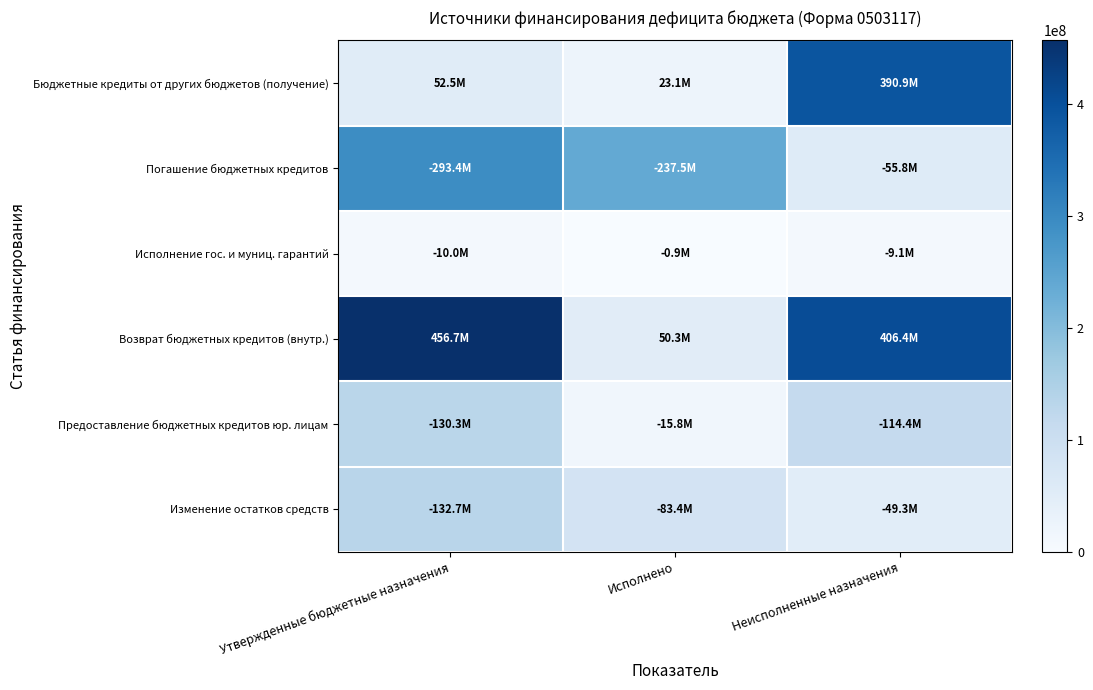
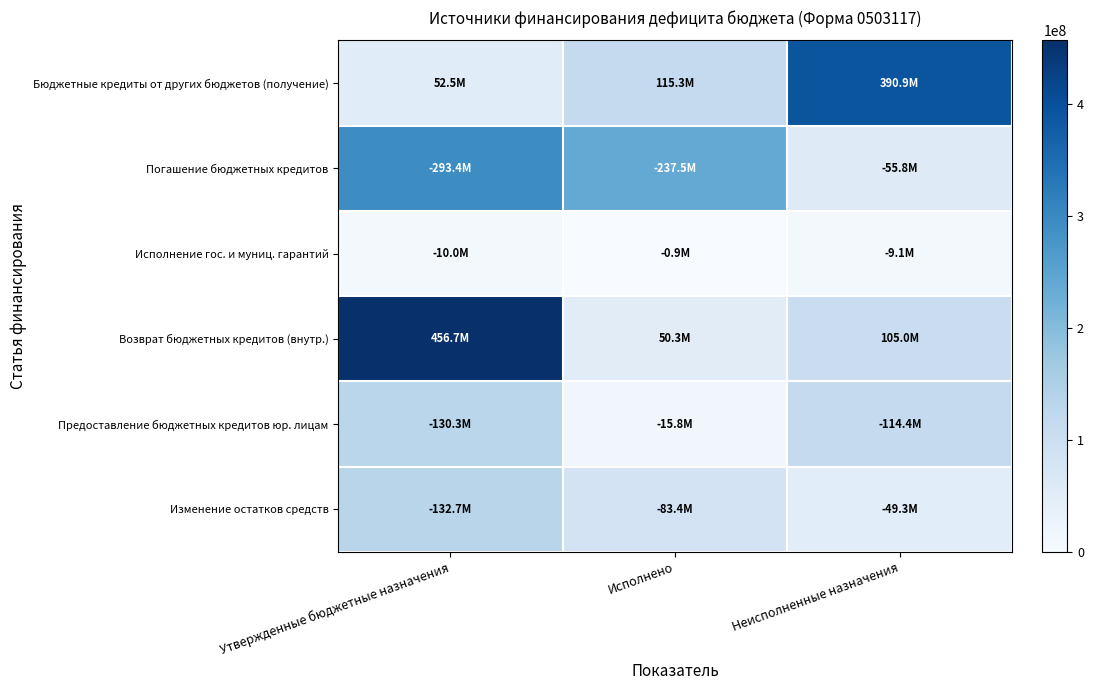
  {
    "Бюджетные кредиты от других бюджетов (получение)": {
      "Утвержденные бюджетные назначения": "52.5M",
-     "Исполнено": "23.1M",
+     "Исполнено": "115.3M",
      "Неисполненные назначения": "390.9M"
    },
    "Погашение бюджетных кредитов": {
      "Утвержденные бюджетные назначения": "-293.4M",
      "Исполнено": "-237.5M",
      "Неисполненные назначения": "-55.8M"
    },
    "Исполнение гос. и муниц. гарантий": {
      "Утвержденные бюджетные назначения": "-10.0M",
      "Исполнено": "-0.9M",
      "Неисполненные назначения": "-9.1M"
    },
    "Возврат бюджетных кредитов (внутр.)": {
      "Утвержденные бюджетные назначения": "456.7M",
      "Исполнено": "50.3M",
-     "Неисполненные назначения": "406.4M"
+     "Неисполненные назначения": "105.0M"
    },
    "Предоставление бюджетных кредитов юр. лицам": {
      "Утвержденные бюджетные назначения": "-130.3M",
      "Исполнено": "-15.8M",
      "Неисполненные назначения": "-114.4M"
    },
    "Изменение остатков средств": {
      "Утвержденные бюджетные назначения": "-132.7M",
      "Исполнено": "-83.4M",
      "Неисполненные назначения": "-49.3M"
    }
  }
